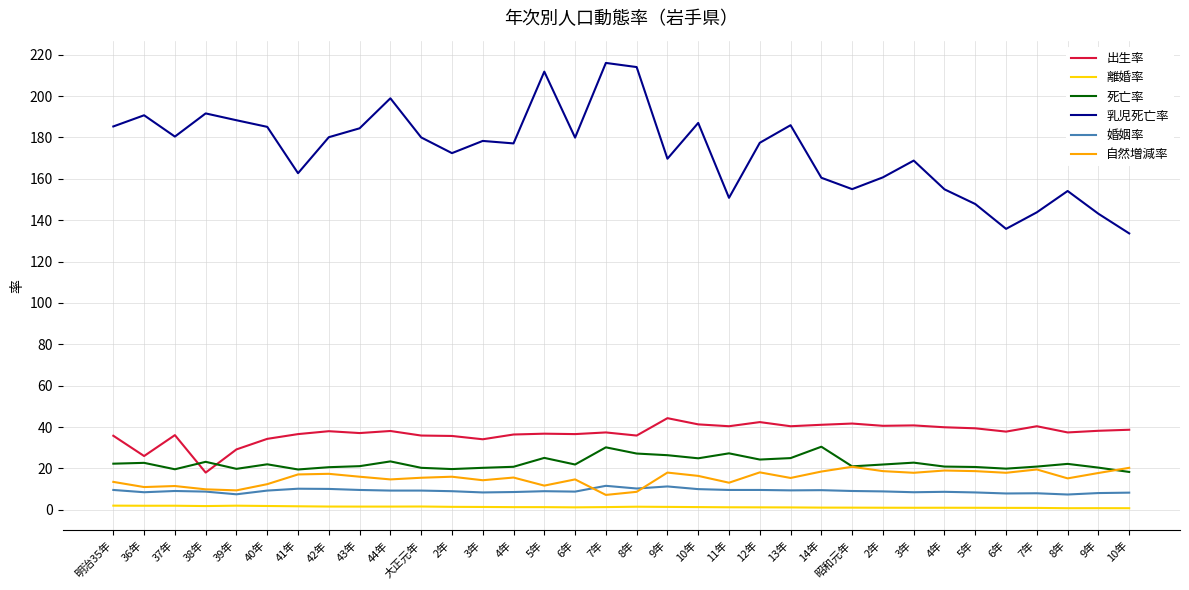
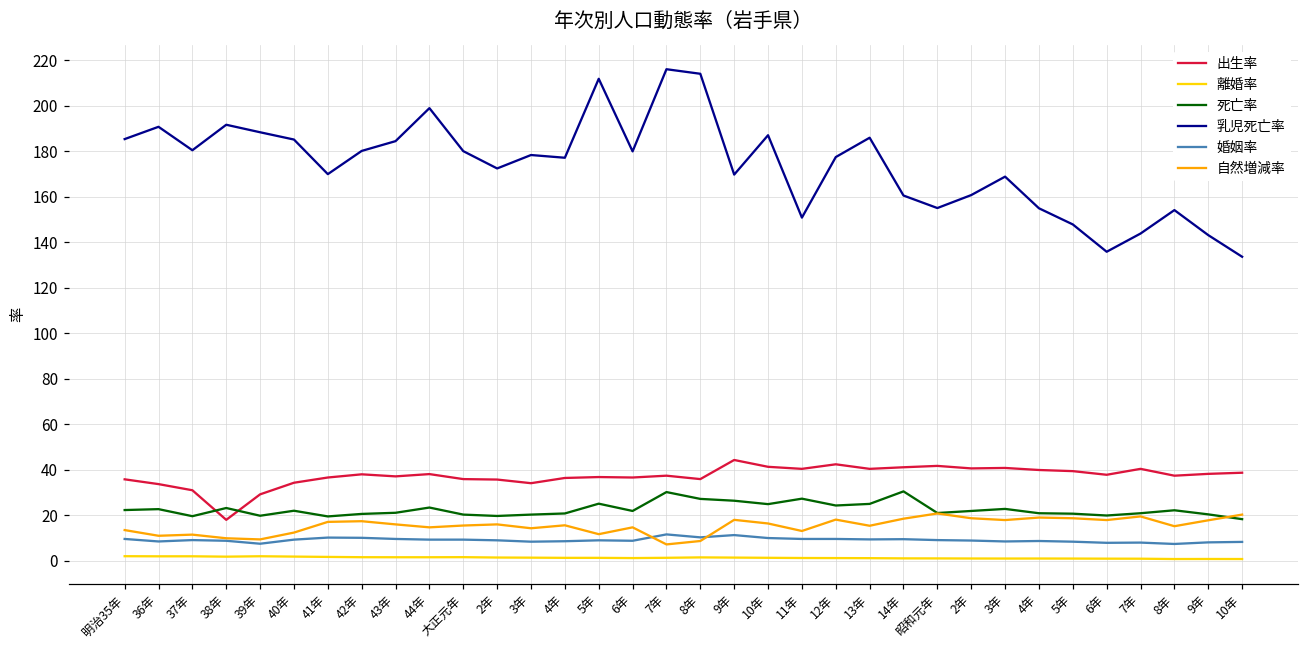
  {
    "出生率": {
      "明治35年": 36,
-     "36年": 26,
-     "37年": 36,
+     "36年": 34,
+     "37年": 31,
      "38年": 18,
      "39年": 29,
      "40年": 34,
      "41年": 37,
      "42年": 38,
      "43年": 37,
      "44年": 38,
      "大正元年": 36,
      "11年": 40,
      "12年": 42,
      "13年": 40,
      "14年": 41,
      "昭和元年": 42
    },
    "死亡率": {
      "明治35年": 22,
      "36年": 23,
      "37年": 20,
      "38年": 23,
      "39年": 20,
      "40年": 22,
      "41年": 20,
      "42年": 21,
      "43年": 21,
      "44年": 23,
      "大正元年": 20,
      "11年": 27,
      "12年": 24,
      "13年": 25,
      "14年": 31
    },
    "乳児死亡率": {
      "明治35年": 185,
      "36年": 191,
      "37年": 180,
      "38年": 192,
      "39年": 188,
      "40年": 185,
-     "41年": 163,
+     "41年": 170,
      "42年": 180,
      "43年": 184,
      "44年": 199,
      "大正元年": 180,
      "11年": 151,
      "12年": 177,
      "13年": 186,
      "14年": 161,
      "昭和元年": 155
    },
    "婚姻率": {
      "明治35年": 10,
      "36年": 9,
      "37年": 9,
      "39年": 8,
      "40年": 9,
      "41年": 10,
      "42年": 10,
      "43年": 10,
      "44年": 9,
      "大正元年": 9,
      "11年": 10,
      "12年": 10,
      "13年": 9,
      "14年": 10,
      "昭和元年": 9
    }
  }
